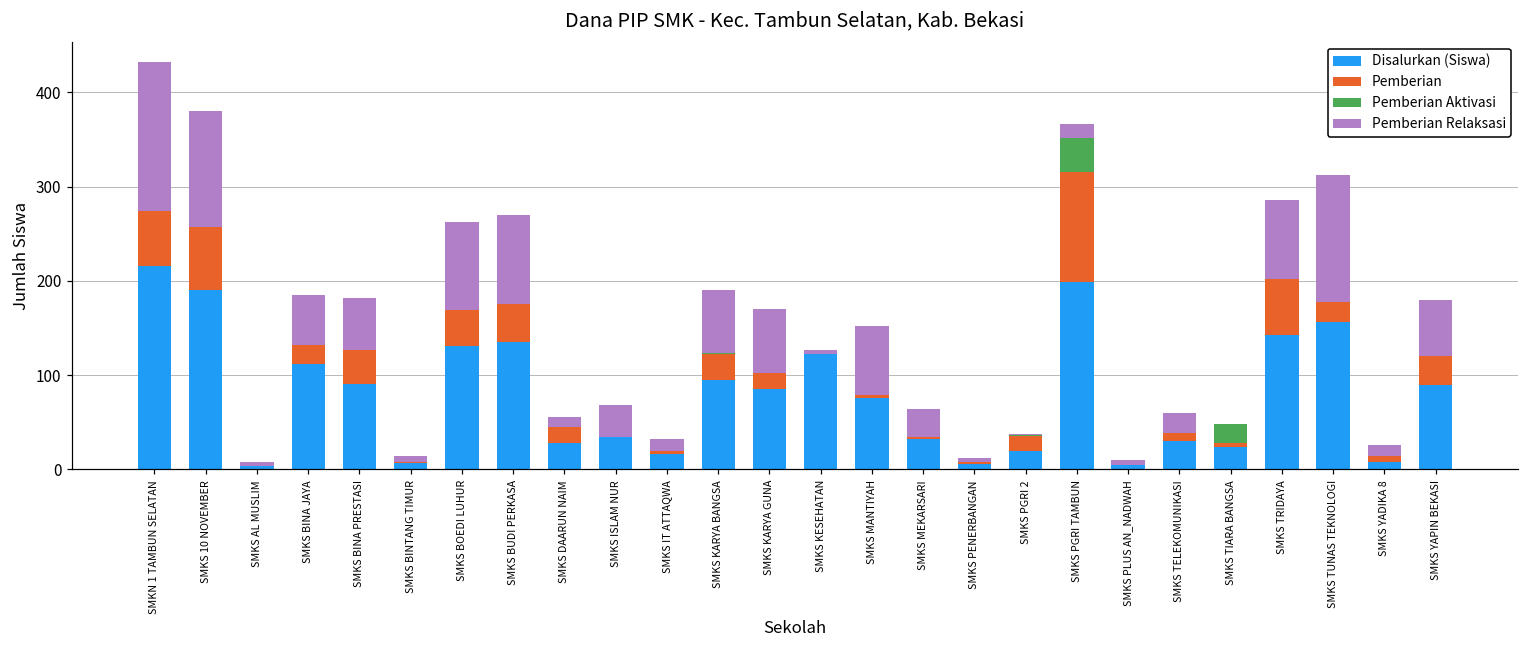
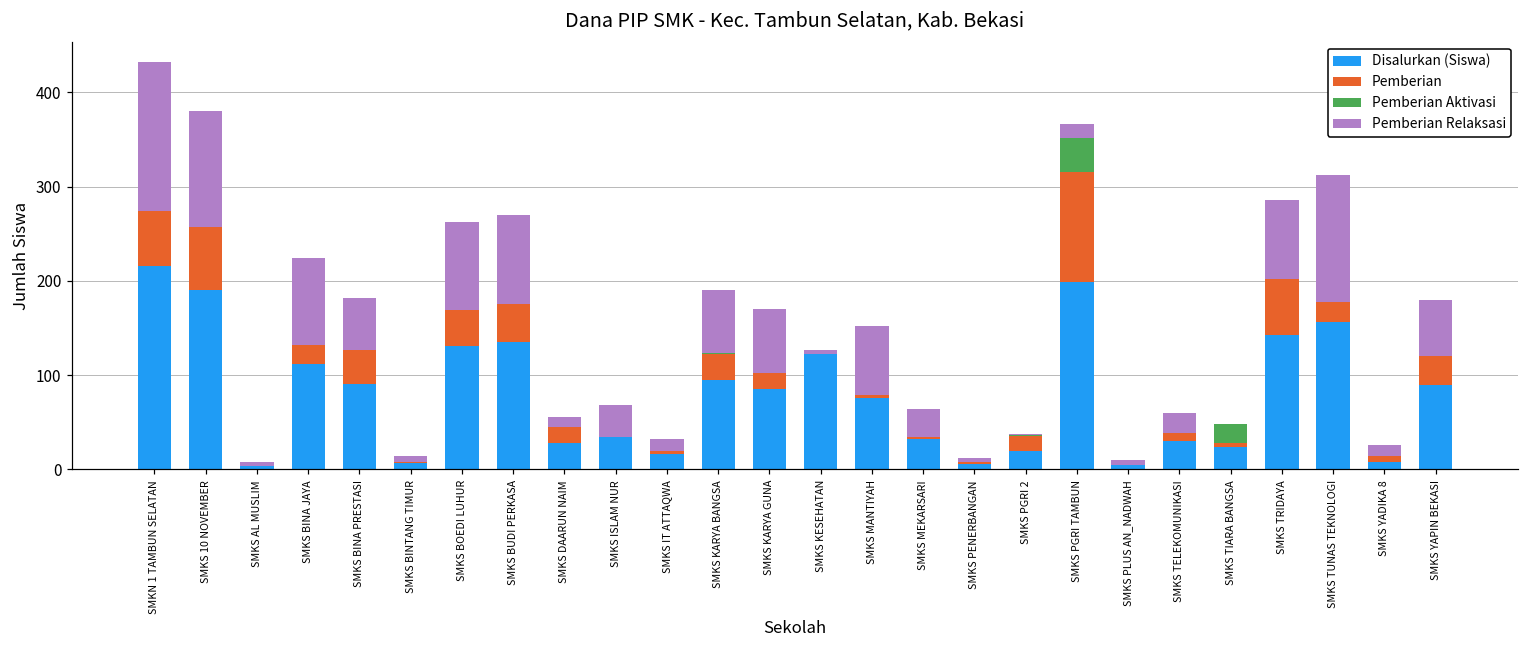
  {
    "Disalurkan (Siswa)": {
      "SMKN 1 TAMBUN SELATAN": 220,
      "SMKS 10 NOVEMBER": 190,
      "SMKS AL MUSLIM": 0,
      "SMKS BINA JAYA": 110,
      "SMKS BINA PRESTASI": 90,
      "SMKS BINTANG TIMUR": 10,
      "SMKS BOEDI LUHUR": 130,
      "SMKS BUDI PERKASA": 140,
      "SMKS DAARUN NAIM": 30,
      "SMKS ISLAM NUR": 30,
      "SMKS IT ATTAQWA": 20,
      "SMKS KARYA BANGSA": 100,
      "SMKS KARYA GUNA": 90,
      "SMKS KESEHATAN": 120,
      "SMKS MANTIYAH": 80,
      "SMKS MEKARSARI": 30,
      "SMKS PENERBANGAN": 10,
      "SMKS PGRI 2": 20,
      "SMKS PGRI TAMBUN": 200,
      "SMKS PLUS AN_NADWAH": 10,
      "SMKS TELEKOMUNIKASI": 30,
      "SMKS TIARA BANGSA": 20,
      "SMKS TRIDAYA": 140,
      "SMKS TUNAS TEKNOLOGI": 160,
      "SMKS YADIKA 8": 10,
      "SMKS YAPIN BEKASI": 90
    },
    "Pemberian": {
      "SMKN 1 TAMBUN SELATAN": 60,
      "SMKS 10 NOVEMBER": 70,
      "SMKS AL MUSLIM": 0,
      "SMKS BINA JAYA": 20,
      "SMKS BINA PRESTASI": 40,
      "SMKS BOEDI LUHUR": 40,
      "SMKS BUDI PERKASA": 40,
      "SMKS DAARUN NAIM": 20,
      "SMKS ISLAM NUR": 0,
      "SMKS IT ATTAQWA": 0,
      "SMKS KARYA BANGSA": 30,
      "SMKS KARYA GUNA": 20,
      "SMKS KESEHATAN": 0,
      "SMKS MANTIYAH": 0,
      "SMKS PGRI 2": 20,
      "SMKS PGRI TAMBUN": 120,
      "SMKS PLUS AN_NADWAH": 0,
      "SMKS TELEKOMUNIKASI": 10,
      "SMKS TIARA BANGSA": 0,
      "SMKS TRIDAYA": 60,
      "SMKS TUNAS TEKNOLOGI": 20,
      "SMKS YADIKA 8": 10,
      "SMKS YAPIN BEKASI": 30
    },
    "Pemberian Aktivasi": {
      "SMKN 1 TAMBUN SELATAN": 0,
      "SMKS 10 NOVEMBER": 0,
      "SMKS AL MUSLIM": 0,
      "SMKS BINA JAYA": 0,
      "SMKS BINA PRESTASI": 0,
      "SMKS BINTANG TIMUR": 0,
      "SMKS BOEDI LUHUR": 0,
      "SMKS BUDI PERKASA": 0,
      "SMKS DAARUN NAIM": 0,
      "SMKS ISLAM NUR": 0,
      "SMKS IT ATTAQWA": 0,
      "SMKS KARYA GUNA": 0,
      "SMKS KESEHATAN": 0,
      "SMKS MANTIYAH": 0,
      "SMKS MEKARSARI": 0,
      "SMKS PENERBANGAN": 0,
      "SMKS PGRI TAMBUN": 40,
      "SMKS PLUS AN_NADWAH": 0,
      "SMKS TELEKOMUNIKASI": 0,
      "SMKS TIARA BANGSA": 20,
      "SMKS TRIDAYA": 0,
      "SMKS TUNAS TEKNOLOGI": 0,
      "SMKS YADIKA 8": 0,
      "SMKS YAPIN BEKASI": 0
    },
    "Pemberian Relaksasi": {
      "SMKN 1 TAMBUN SELATAN": 160,
      "SMKS 10 NOVEMBER": 120,
      "SMKS AL MUSLIM": 0,
-     "SMKS BINA JAYA": 50,
+     "SMKS BINA JAYA": 90,
      "SMKS BINA PRESTASI": 60,
      "SMKS BINTANG TIMUR": 10,
      "SMKS BOEDI LUHUR": 90,
      "SMKS BUDI PERKASA": 100,
      "SMKS DAARUN NAIM": 10,
      "SMKS ISLAM NUR": 30,
      "SMKS IT ATTAQWA": 10,
      "SMKS KARYA BANGSA": 70,
      "SMKS KARYA GUNA": 70,
      "SMKS KESEHATAN": 10,
      "SMKS MANTIYAH": 70,
      "SMKS MEKARSARI": 30,
      "SMKS PENERBANGAN": 0,
      "SMKS PGRI TAMBUN": 20,
      "SMKS PLUS AN_NADWAH": 10,
      "SMKS TELEKOMUNIKASI": 20,
      "SMKS TIARA BANGSA": 0,
      "SMKS TRIDAYA": 80,
      "SMKS TUNAS TEKNOLOGI": 140,
      "SMKS YADIKA 8": 10,
      "SMKS YAPIN BEKASI": 60
    }
  }
